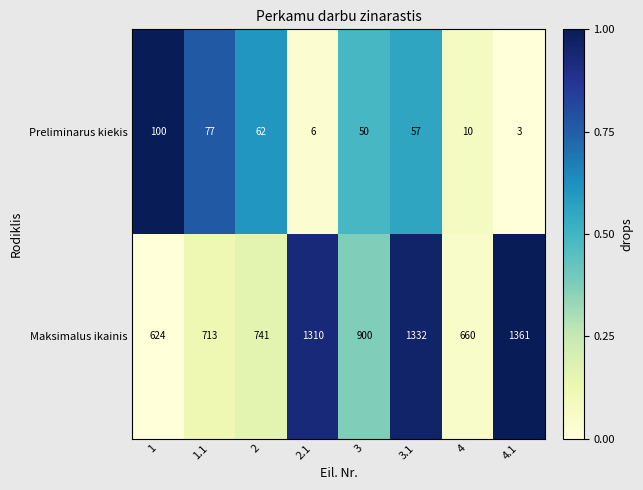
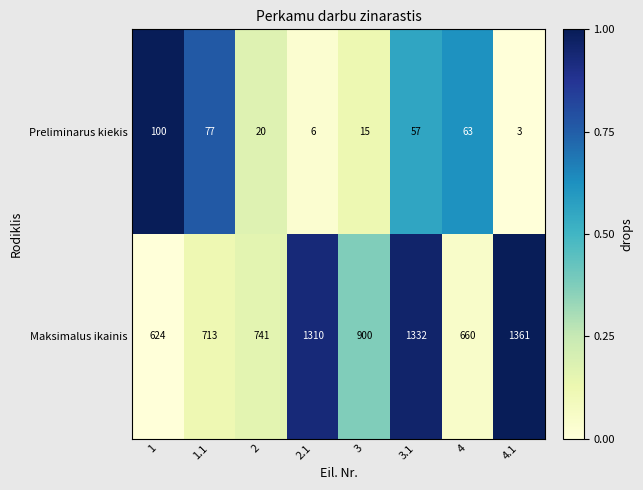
  {
    "Preliminarus kiekis": {
      "1": 100,
      "1.1": 77,
-     "2": 62,
+     "2": 20,
      "2.1": 6,
-     "3": 50,
+     "3": 15,
      "3.1": 57,
-     "4": 10,
+     "4": 63,
      "4.1": 3
    },
    "Maksimalus ikainis": {
      "1": 624,
      "1.1": 713,
      "2": 741,
      "2.1": 1310,
      "3": 900,
      "3.1": 1332,
      "4": 660,
      "4.1": 1361
    }
  }
